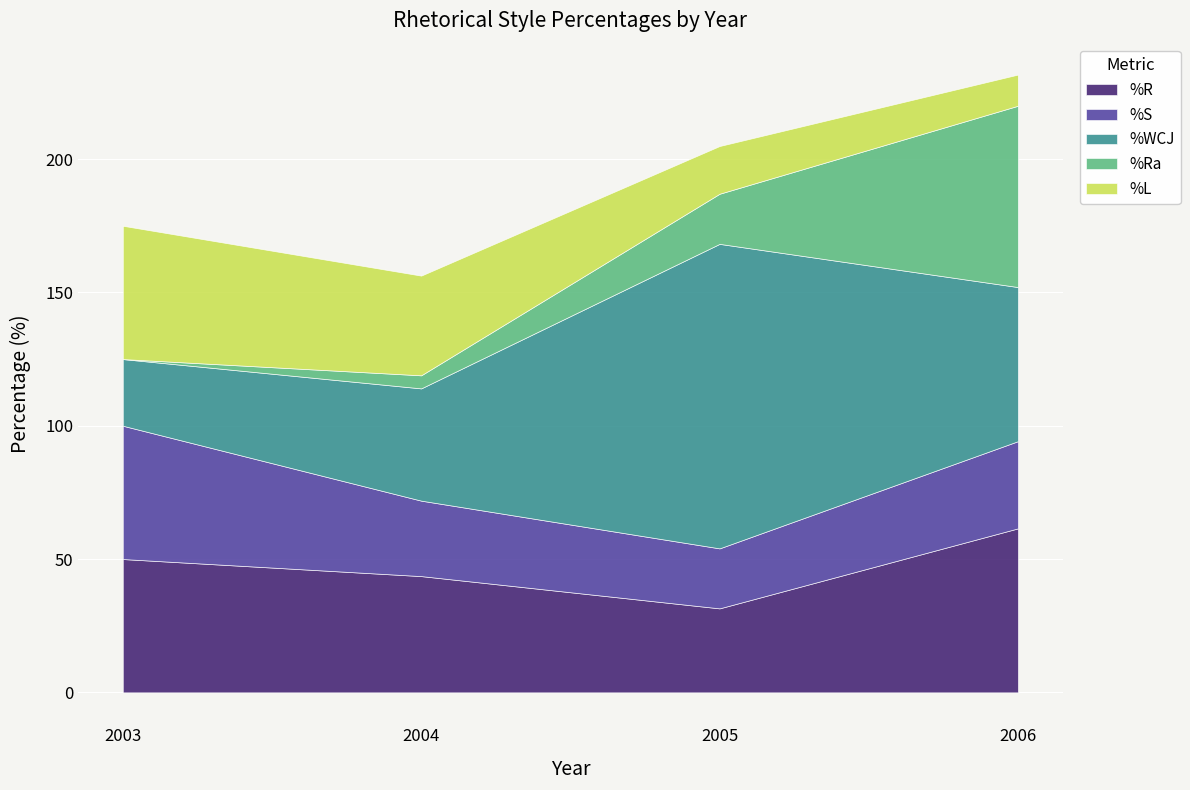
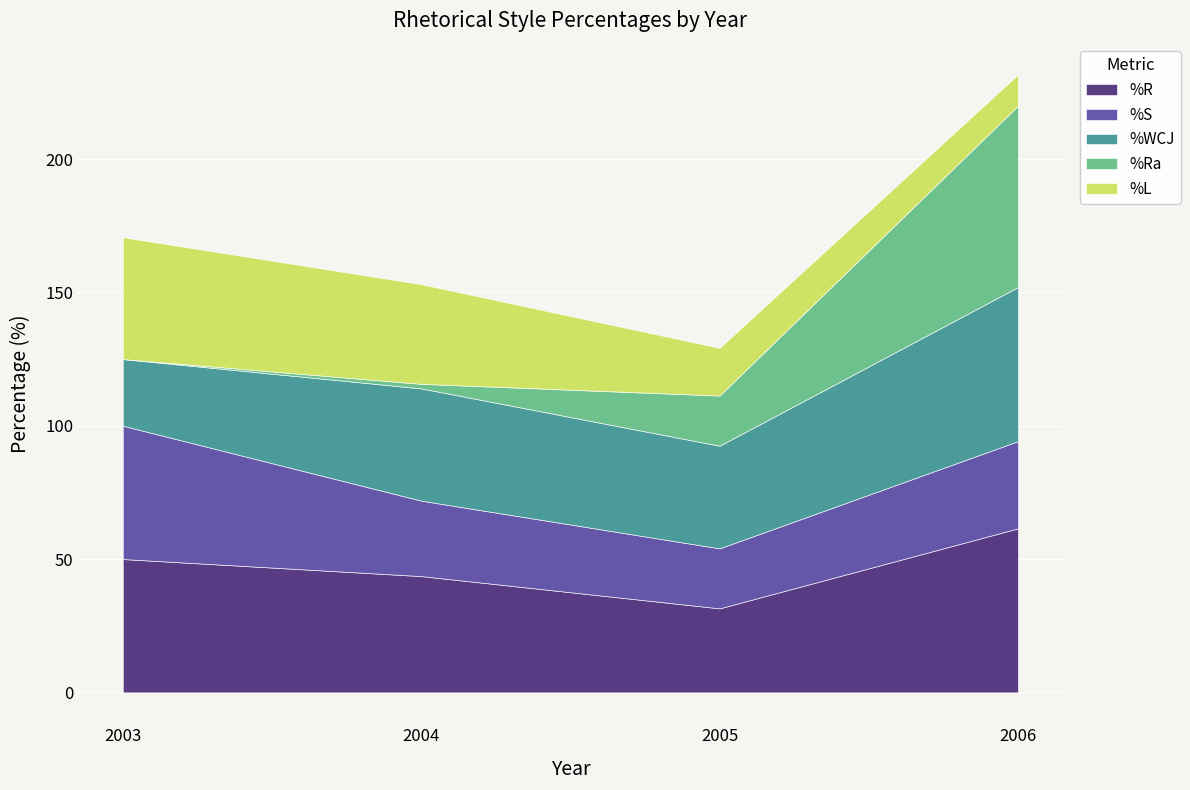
  {
    "%WCJ": {
      "2004": 42,
-     "2005": 114,
+     "2005": 39,
      "2006": 58
    },
    "%Ra": {
-     "2004": 5,
+     "2004": 2,
      "2005": 19,
      "2006": 68
    },
    "%L": {
-     "2003": 50,
+     "2003": 46,
      "2004": 37,
      "2005": 18,
      "2006": 12
    }
  }
